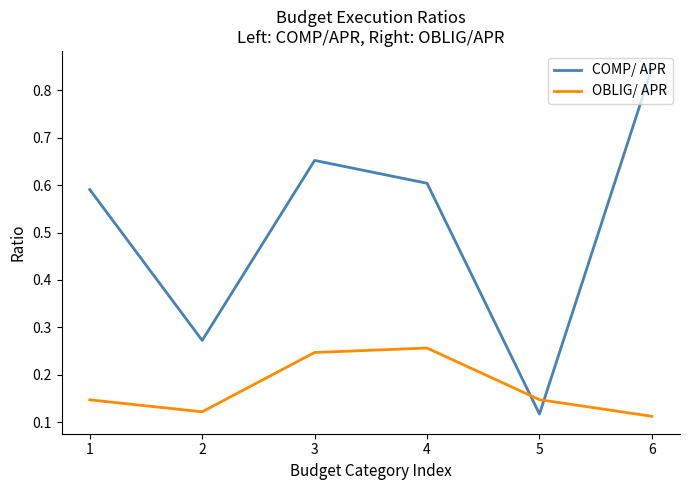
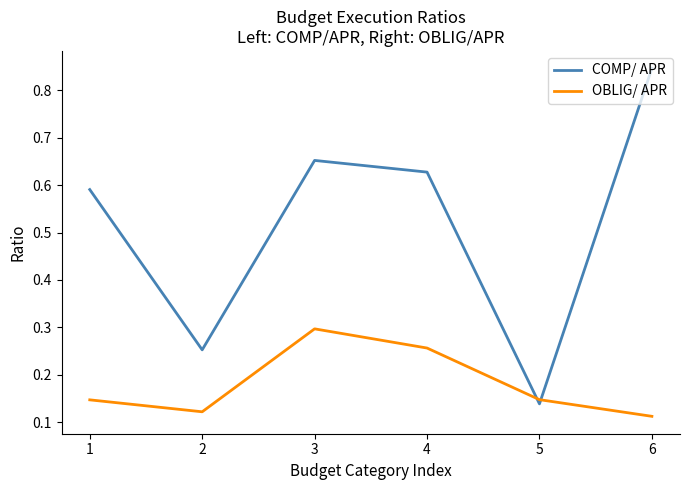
  {
    "COMP/ APR": {
      "1": 0.59,
-     "2": 0.27,
+     "2": 0.25,
      "3": 0.65,
-     "4": 0.60,
-     "5": 0.12
+     "4": 0.63,
+     "5": 0.14
    },
    "OBLIG/ APR": {
      "1": 0.15,
      "2": 0.12,
-     "3": 0.25,
+     "3": 0.30,
      "4": 0.26,
      "5": 0.15,
      "6": 0.11
    }
  }
